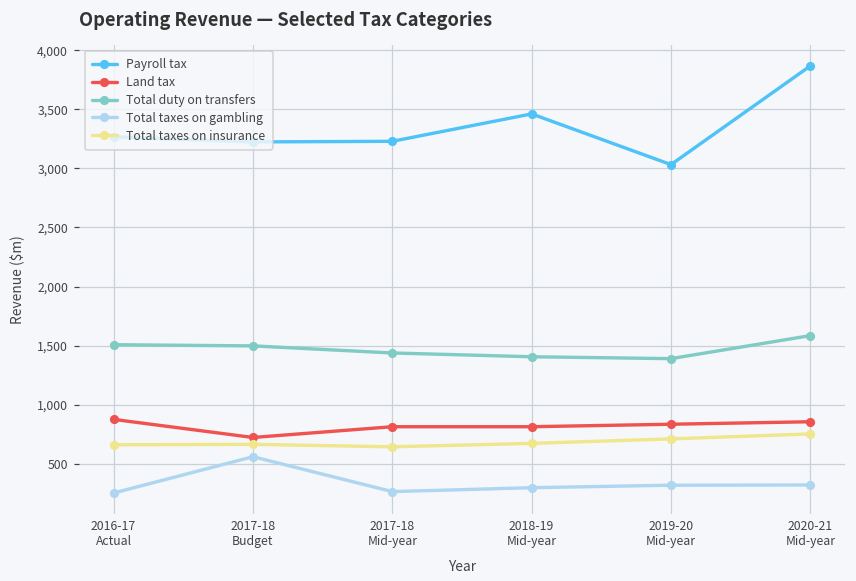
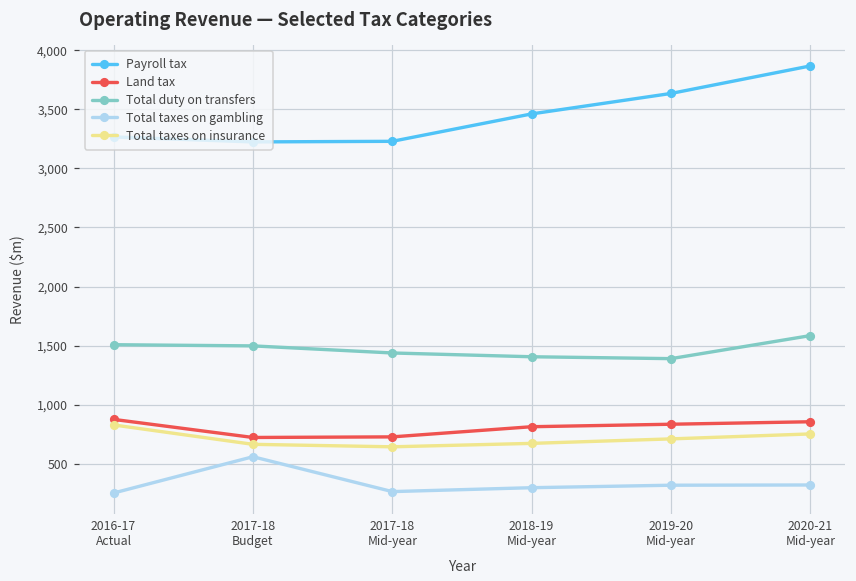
  {
    "Payroll tax": {
      "2017-18 Budget": "3,220",
      "2017-18 Mid-year": "3,230",
      "2018-19 Mid-year": "3,460",
-     "2019-20 Mid-year": "3,030",
+     "2019-20 Mid-year": "3,630",
      "2020-21 Mid-year": "3,870"
    },
    "Land tax": {
      "2016-17 Actual": "880",
      "2017-18 Budget": "720",
-     "2017-18 Mid-year": "810",
+     "2017-18 Mid-year": "730",
      "2018-19 Mid-year": "810",
      "2019-20 Mid-year": "840",
      "2020-21 Mid-year": "860"
    },
    "Total duty on transfers": {
      "2016-17 Actual": "1,510",
      "2017-18 Budget": "1,500",
      "2017-18 Mid-year": "1,440",
      "2018-19 Mid-year": "1,410",
      "2019-20 Mid-year": "1,390",
      "2020-21 Mid-year": "1,590"
    },
    "Total taxes on gambling": {
      "2016-17 Actual": "250",
      "2017-18 Budget": "560",
      "2017-18 Mid-year": "270",
      "2018-19 Mid-year": "300",
      "2019-20 Mid-year": "320",
      "2020-21 Mid-year": "320"
    },
    "Total taxes on insurance": {
-     "2016-17 Actual": "660",
+     "2016-17 Actual": "830",
      "2017-18 Budget": "670",
      "2017-18 Mid-year": "640",
      "2018-19 Mid-year": "670",
      "2019-20 Mid-year": "710",
      "2020-21 Mid-year": "750"
    }
  }
